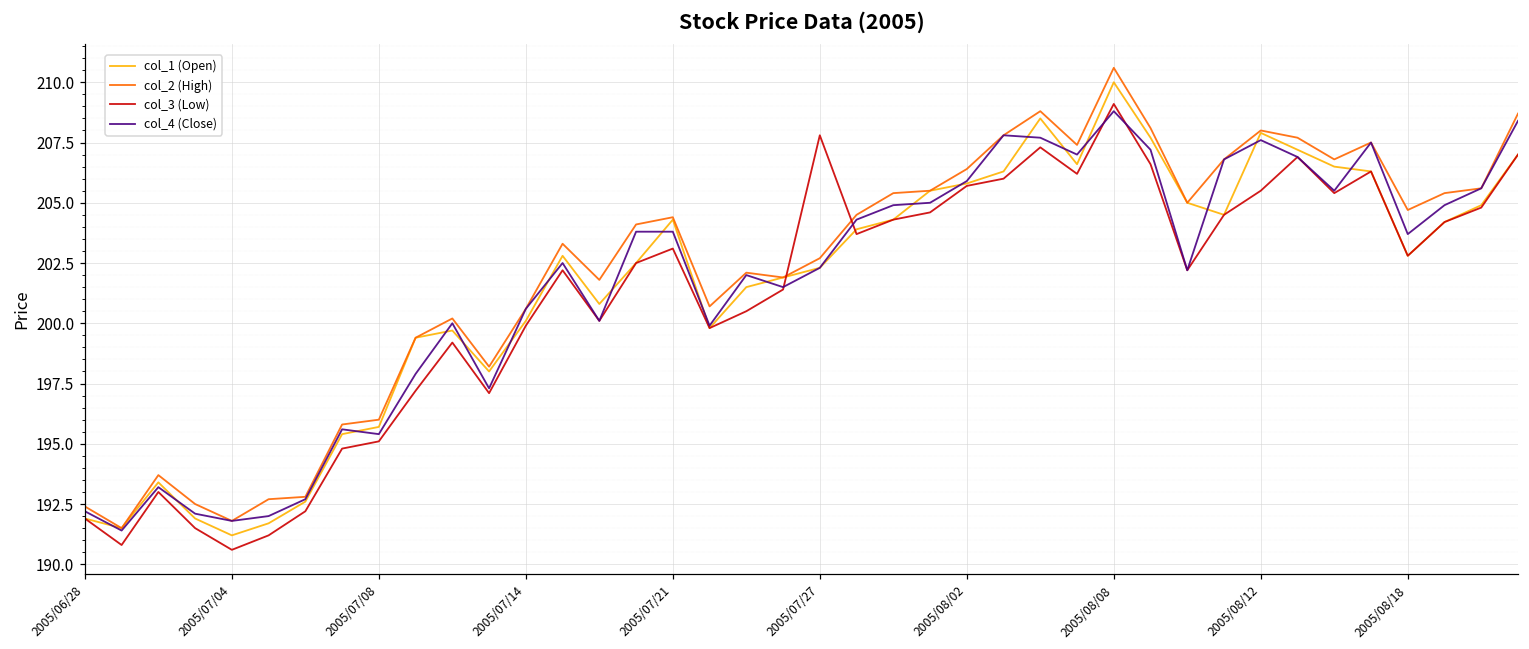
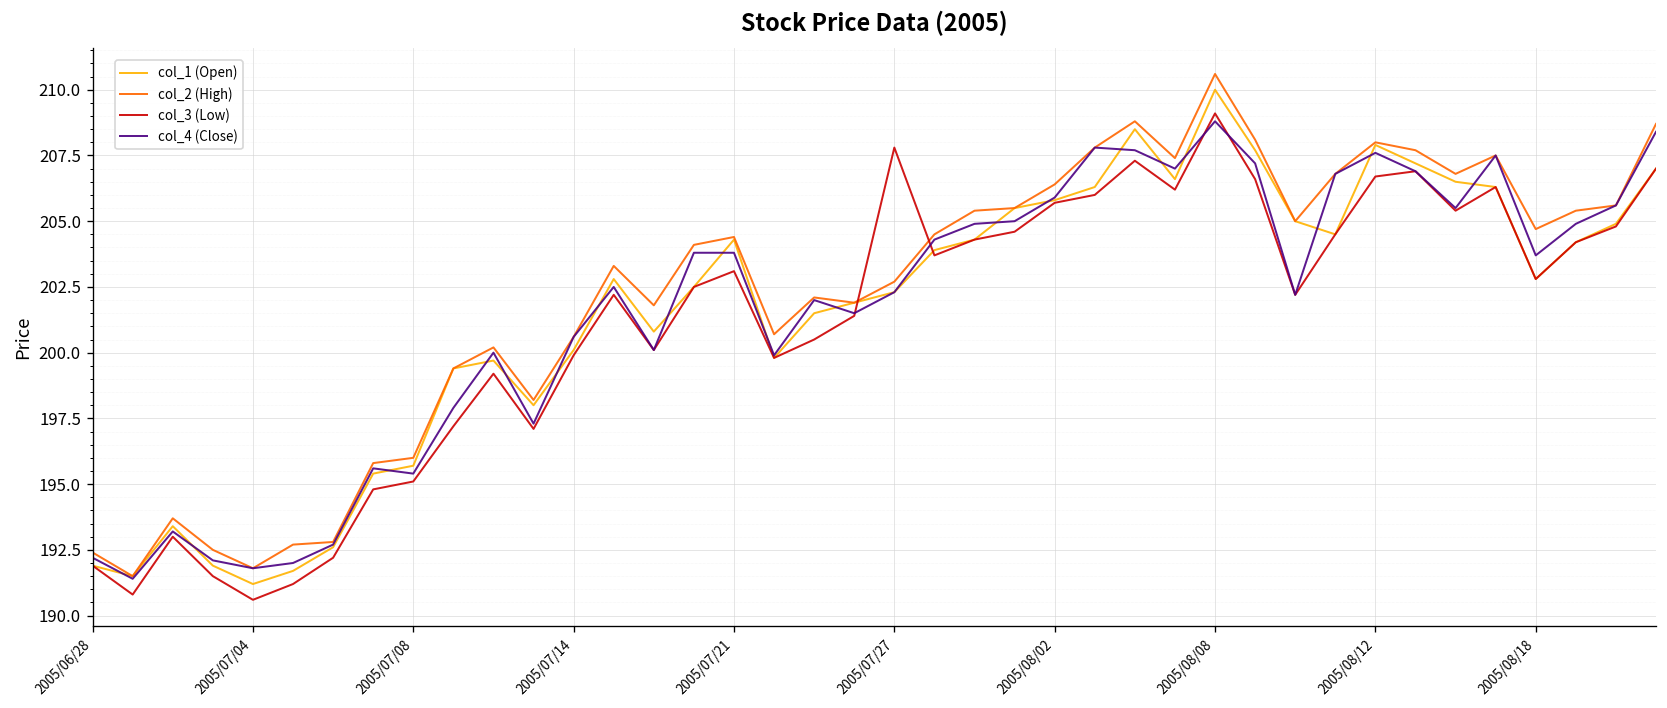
  {
    "col_1 (Open)": {
      "2005/07/04": 191.2,
      "2005/07/08": 195.7,
      "2005/07/14": 200.1,
      "2005/08/08": 210.0
    },
    "col_2 (High)": {
      "2005/06/28": 192.4,
      "2005/07/08": 196.0,
      "2005/07/27": 202.7,
      "2005/08/02": 206.4,
      "2005/08/08": 210.6,
      "2005/08/18": 204.7
    },
    "col_3 (Low)": {
      "2005/07/04": 190.6,
      "2005/07/08": 195.1,
      "2005/07/14": 199.9,
      "2005/07/21": 203.1,
      "2005/07/27": 207.8,
      "2005/08/08": 209.1,
-     "2005/08/12": 205.5
+     "2005/08/12": 206.7
    },
    "col_4 (Close)": {
      "2005/06/28": 192.2,
      "2005/07/08": 195.4,
      "2005/07/21": 203.8,
      "2005/08/08": 208.8,
      "2005/08/12": 207.6,
      "2005/08/18": 203.7
    }
  }
